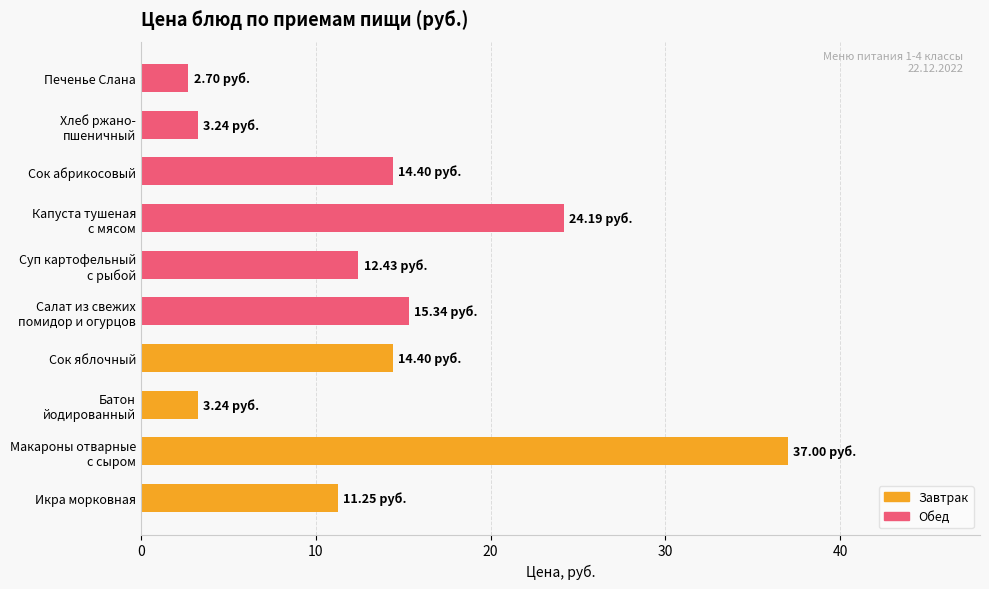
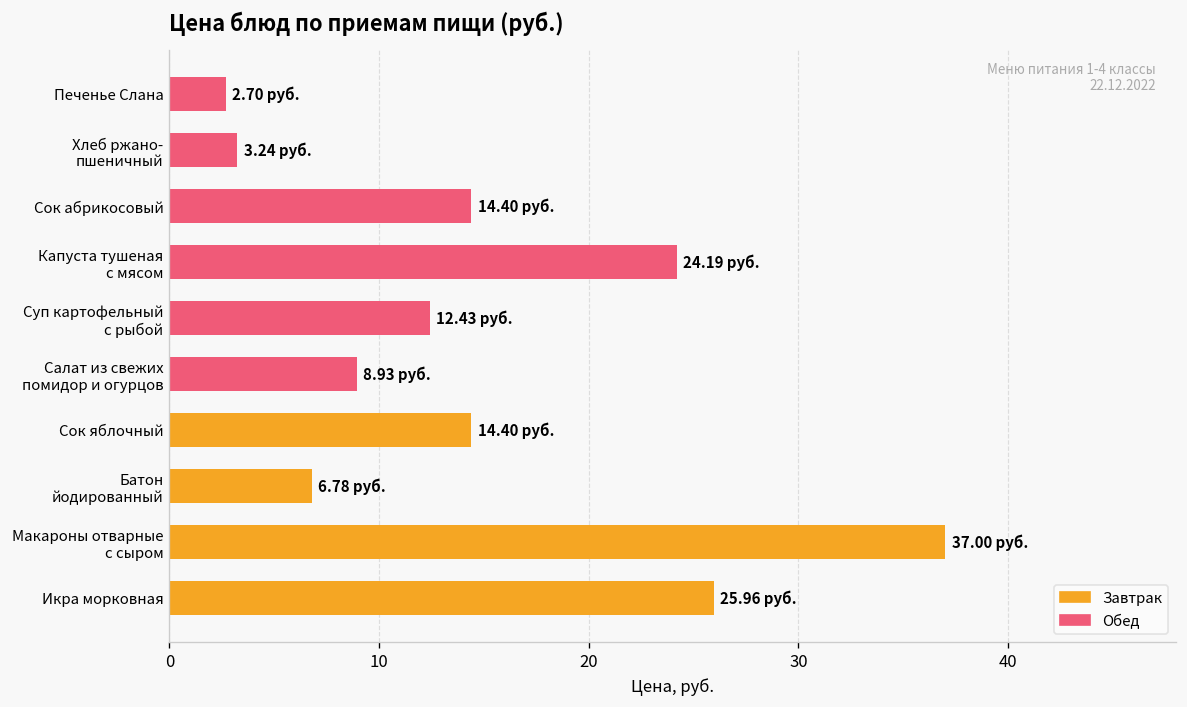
  {
    "Завтрак": {
      "Сок яблочный": 14.40,
-     "Батон йодированный": 3.24,
+     "Батон йодированный": 6.78,
      "Макароны отварные с сыром": 37.00,
-     "Икра морковная": 11.25
+     "Икра морковная": 25.96
    },
    "Обед": {
      "Печенье Слана": 2.70,
      "Хлеб ржано- пшеничный": 3.24,
      "Сок абрикосовый": 14.40,
      "Капуста тушеная с мясом": 24.19,
      "Суп картофельный с рыбой": 12.43,
-     "Салат из свежих помидор и огурцов": 15.34
+     "Салат из свежих помидор и огурцов": 8.93
    }
  }
